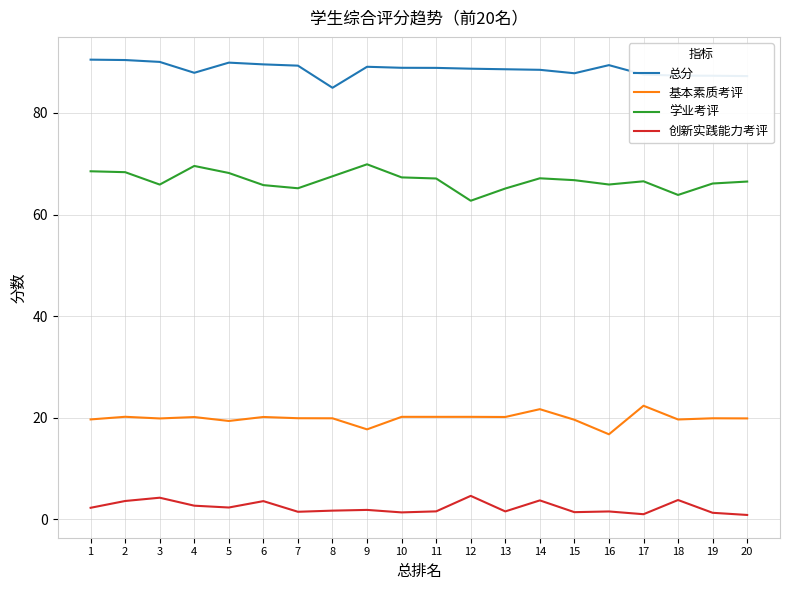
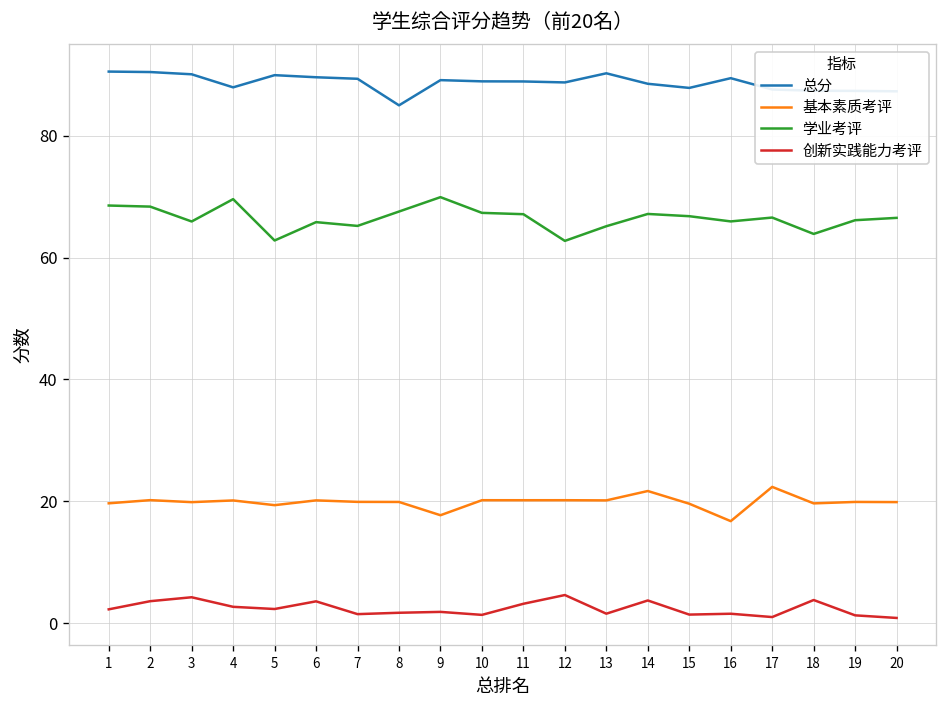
  {
    "总分": {
      "1": 90,
      "2": 90,
      "3": 90,
      "4": 88,
      "5": 90,
      "6": 90,
      "7": 89,
      "8": 85,
      "9": 89,
      "10": 89,
      "11": 89,
      "12": 89,
-     "13": 89,
+     "13": 90,
      "14": 88,
      "15": 88,
      "16": 89
    },
    "基本素质考评": {
      "1": 20,
      "2": 20,
      "3": 20,
      "4": 20,
      "5": 19,
      "6": 20,
      "7": 20,
      "8": 20,
      "9": 18,
      "10": 20,
      "11": 20,
      "12": 20,
      "13": 20,
      "14": 22,
      "15": 20,
      "16": 17,
      "17": 22,
      "18": 20,
      "19": 20,
      "20": 20
    },
    "学业考评": {
      "1": 69,
      "2": 68,
      "3": 66,
      "4": 70,
-     "5": 68,
+     "5": 63,
      "6": 66,
      "7": 65,
      "8": 68,
      "9": 70,
      "10": 67,
      "11": 67,
      "12": 63,
      "13": 65,
      "14": 67,
      "15": 67,
      "16": 66,
      "17": 67,
      "18": 64,
      "19": 66,
      "20": 67
    },
    "创新实践能力考评": {
      "1": 2,
      "2": 4,
      "3": 4,
      "4": 3,
      "5": 2,
      "6": 4,
      "7": 2,
      "8": 2,
      "9": 2,
      "10": 1,
-     "11": 2,
+     "11": 3,
      "12": 5,
      "13": 2,
      "14": 4,
      "15": 1,
      "16": 2,
      "17": 1,
      "18": 4,
      "19": 1,
      "20": 1
    }
  }
